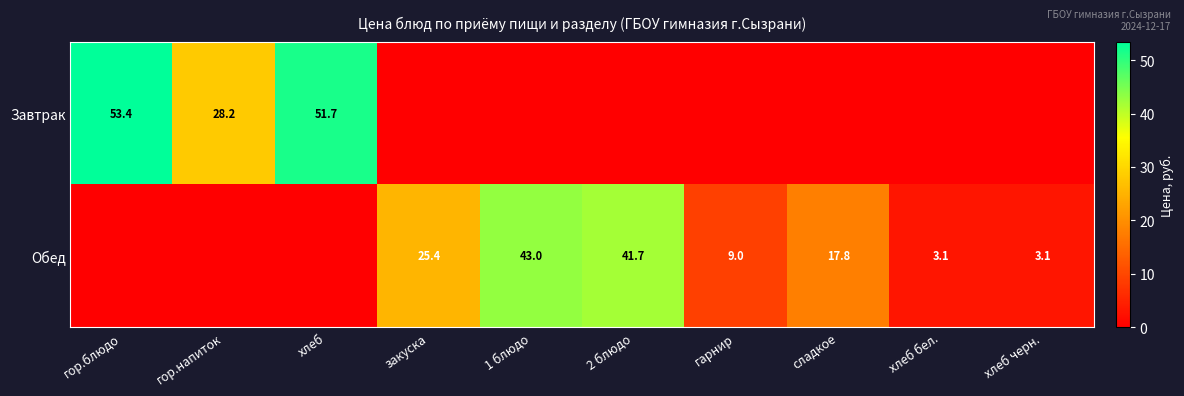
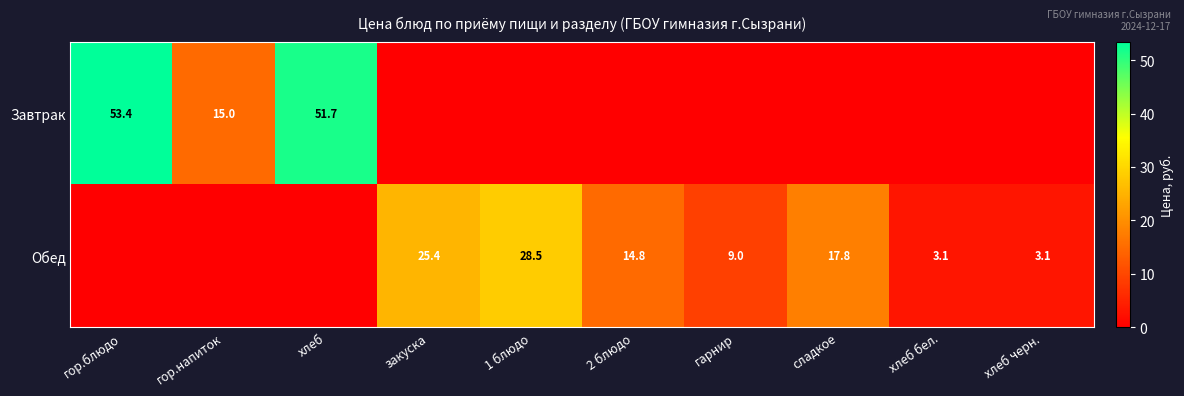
  {
    "Завтрак": {
      "гор.блюдо": 53.4,
-     "гор.напиток": 28.2,
+     "гор.напиток": 15.0,
      "хлеб": 51.7
    },
    "Обед": {
      "закуска": 25.4,
-     "1 блюдо": 43.0,
-     "2 блюдо": 41.7,
+     "1 блюдо": 28.5,
+     "2 блюдо": 14.8,
      "гарнир": 9.0,
      "сладкое": 17.8,
      "хлеб бел.": 3.1,
      "хлеб черн.": 3.1
    }
  }
